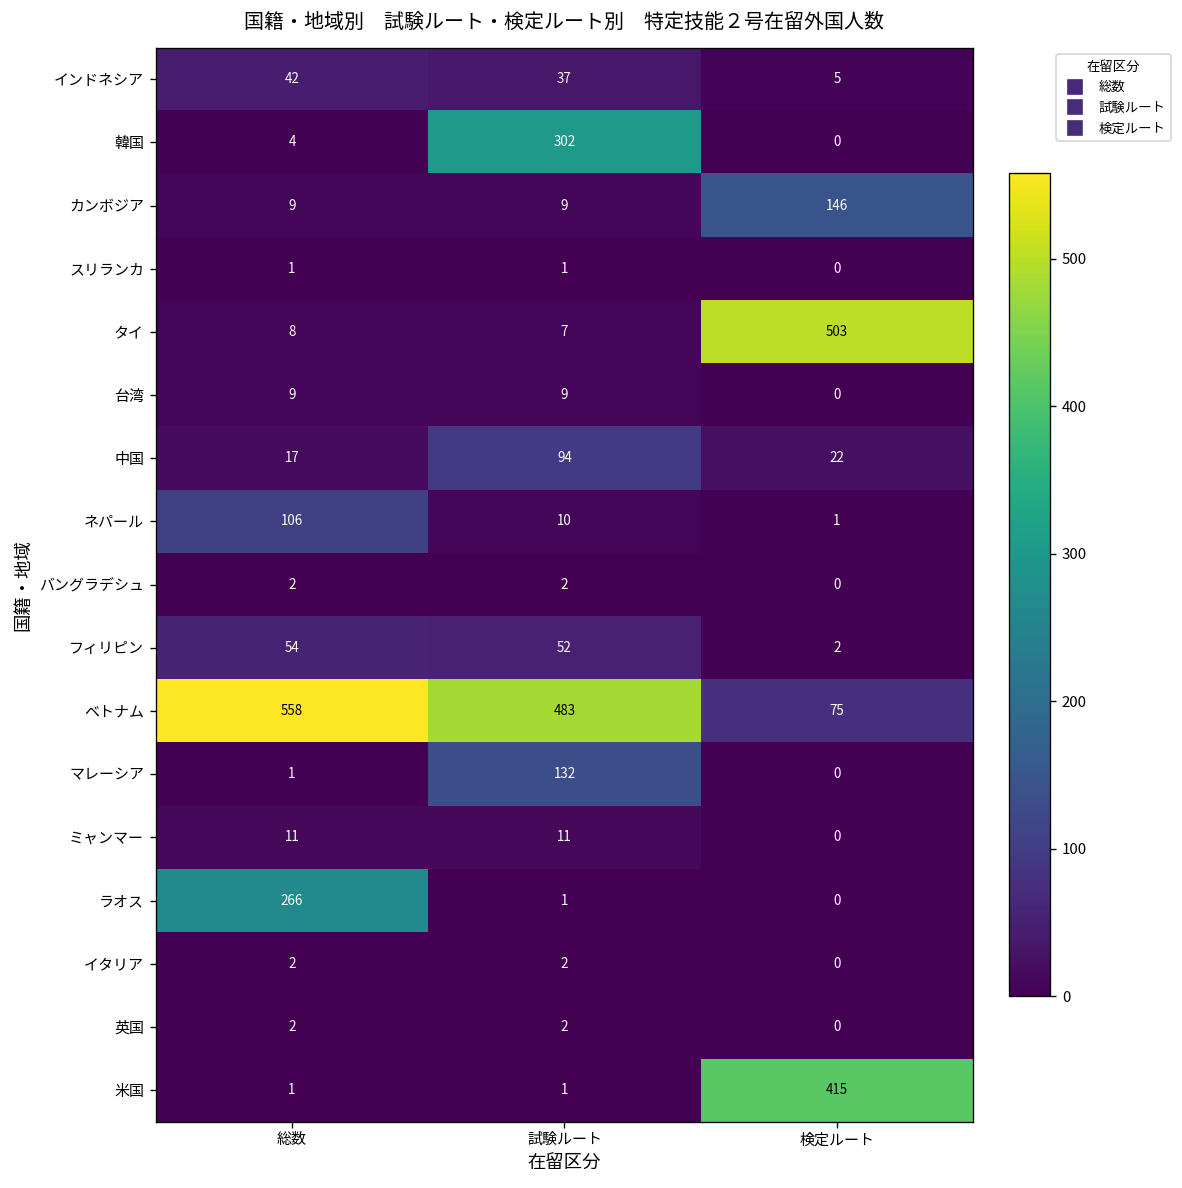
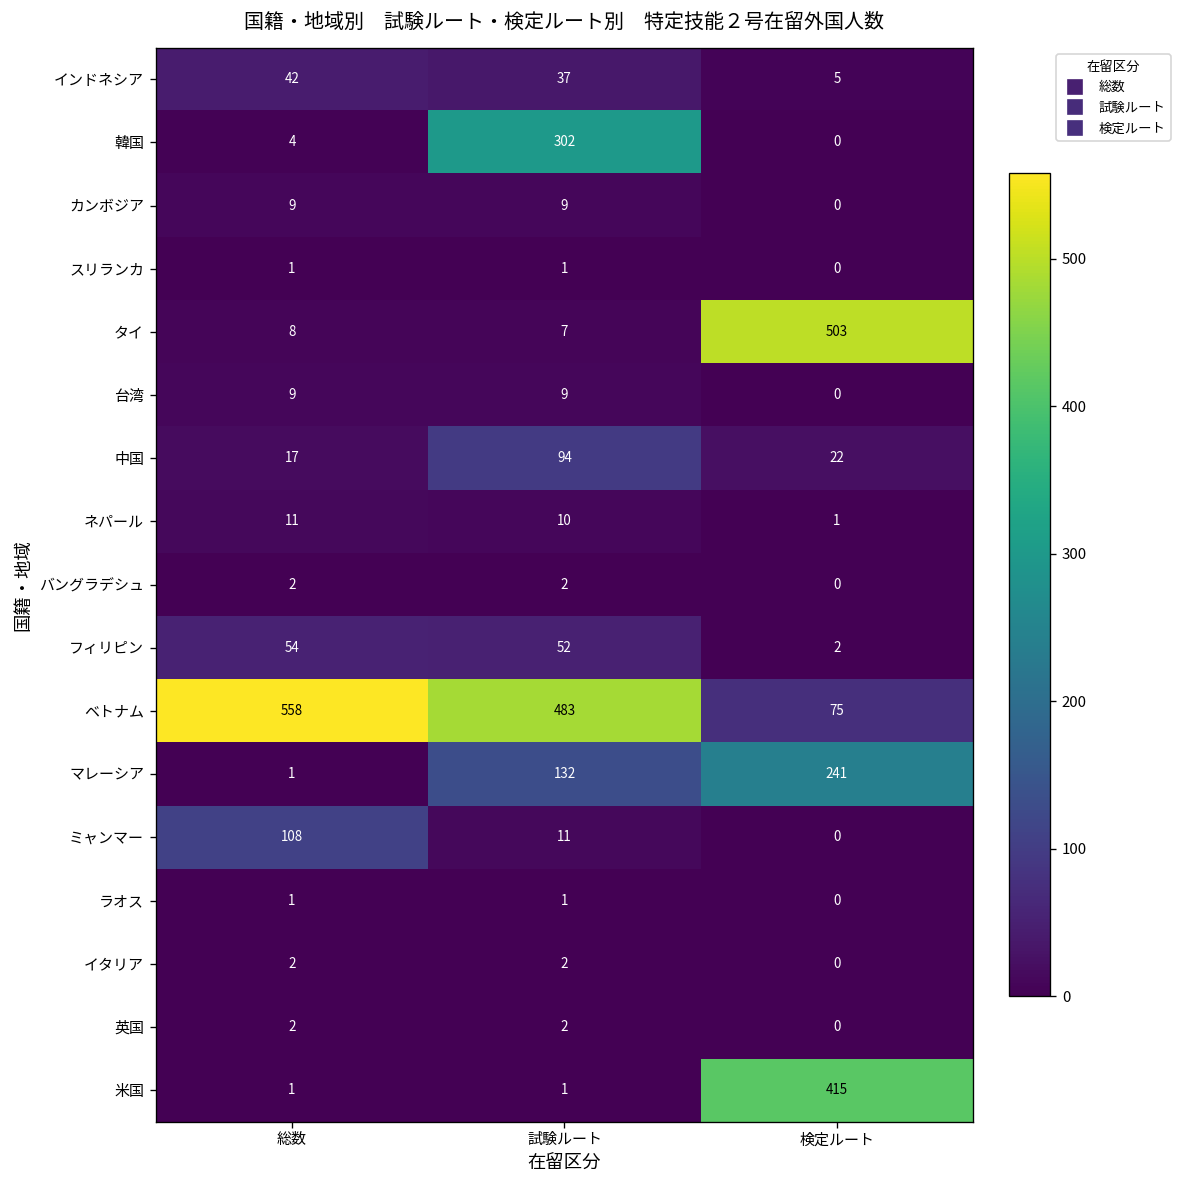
  {
    "インドネシア": {
      "総数": 42,
      "試験ルート": 37,
      "検定ルート": 5
    },
    "韓国": {
      "総数": 4,
      "試験ルート": 302,
      "検定ルート": 0
    },
    "カンボジア": {
      "総数": 9,
      "試験ルート": 9,
-     "検定ルート": 146
+     "検定ルート": 0
    },
    "スリランカ": {
      "総数": 1,
      "試験ルート": 1,
      "検定ルート": 0
    },
    "タイ": {
      "総数": 8,
      "試験ルート": 7,
      "検定ルート": 503
    },
    "台湾": {
      "総数": 9,
      "試験ルート": 9,
      "検定ルート": 0
    },
    "中国": {
      "総数": 17,
      "試験ルート": 94,
      "検定ルート": 22
    },
    "ネパール": {
-     "総数": 106,
+     "総数": 11,
      "試験ルート": 10,
      "検定ルート": 1
    },
    "バングラデシュ": {
      "総数": 2,
      "試験ルート": 2,
      "検定ルート": 0
    },
    "フィリピン": {
      "総数": 54,
      "試験ルート": 52,
      "検定ルート": 2
    },
    "ベトナム": {
      "総数": 558,
      "試験ルート": 483,
      "検定ルート": 75
    },
    "マレーシア": {
      "総数": 1,
      "試験ルート": 132,
-     "検定ルート": 0
+     "検定ルート": 241
    },
    "ミャンマー": {
-     "総数": 11,
+     "総数": 108,
      "試験ルート": 11,
      "検定ルート": 0
    },
    "ラオス": {
-     "総数": 266,
+     "総数": 1,
      "試験ルート": 1,
      "検定ルート": 0
    },
    "イタリア": {
      "総数": 2,
      "試験ルート": 2,
      "検定ルート": 0
    },
    "英国": {
      "総数": 2,
      "試験ルート": 2,
      "検定ルート": 0
    },
    "米国": {
      "総数": 1,
      "試験ルート": 1,
      "検定ルート": 415
    }
  }
